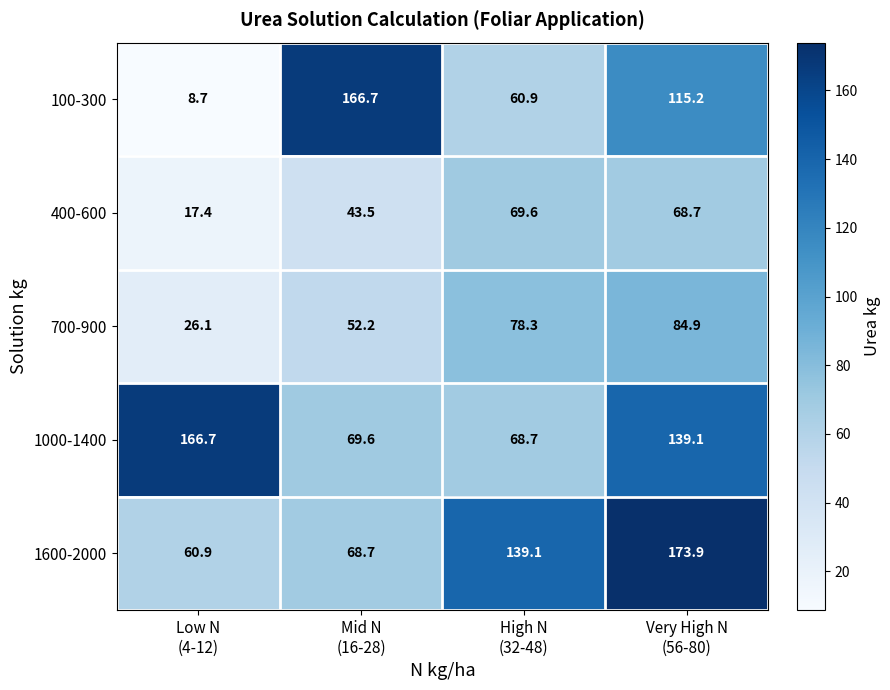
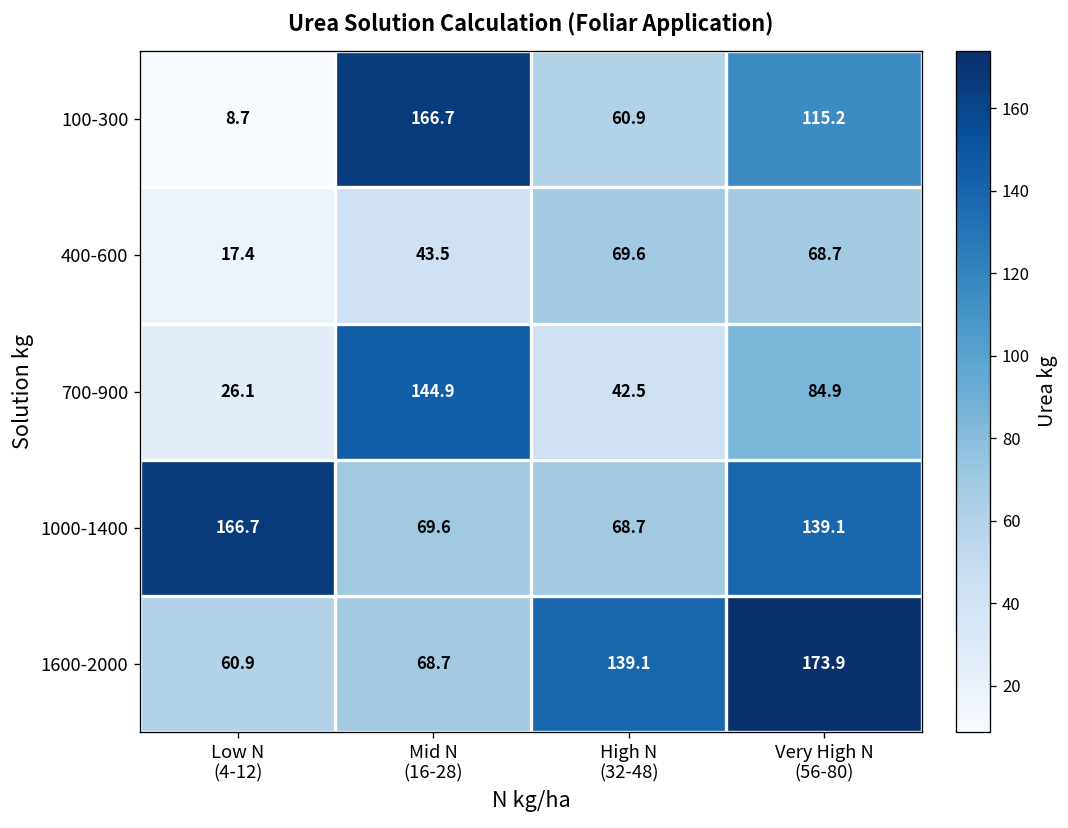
  {
    "100-300": {
      "Low N (4-12)": 8.7,
      "Mid N (16-28)": 166.7,
      "High N (32-48)": 60.9,
      "Very High N (56-80)": 115.2
    },
    "400-600": {
      "Low N (4-12)": 17.4,
      "Mid N (16-28)": 43.5,
      "High N (32-48)": 69.6,
      "Very High N (56-80)": 68.7
    },
    "700-900": {
      "Low N (4-12)": 26.1,
-     "Mid N (16-28)": 52.2,
-     "High N (32-48)": 78.3,
+     "Mid N (16-28)": 144.9,
+     "High N (32-48)": 42.5,
      "Very High N (56-80)": 84.9
    },
    "1000-1400": {
      "Low N (4-12)": 166.7,
      "Mid N (16-28)": 69.6,
      "High N (32-48)": 68.7,
      "Very High N (56-80)": 139.1
    },
    "1600-2000": {
      "Low N (4-12)": 60.9,
      "Mid N (16-28)": 68.7,
      "High N (32-48)": 139.1,
      "Very High N (56-80)": 173.9
    }
  }
